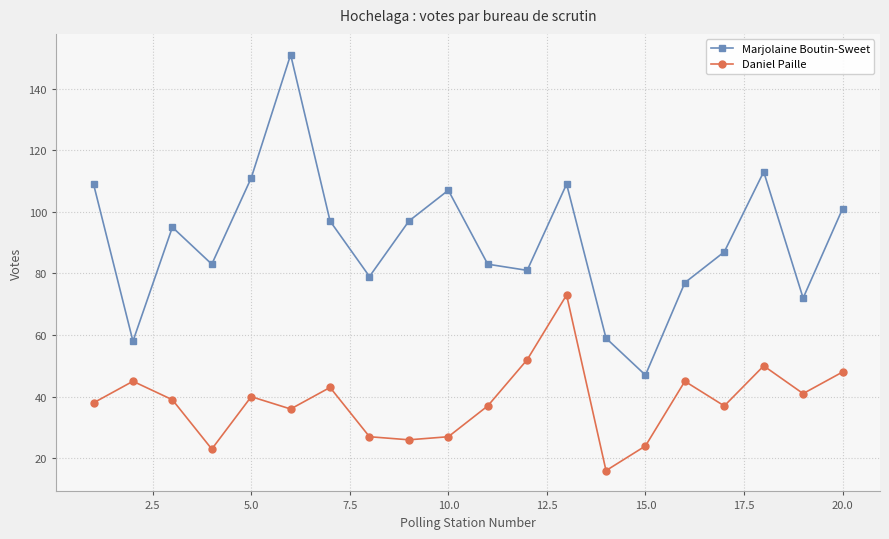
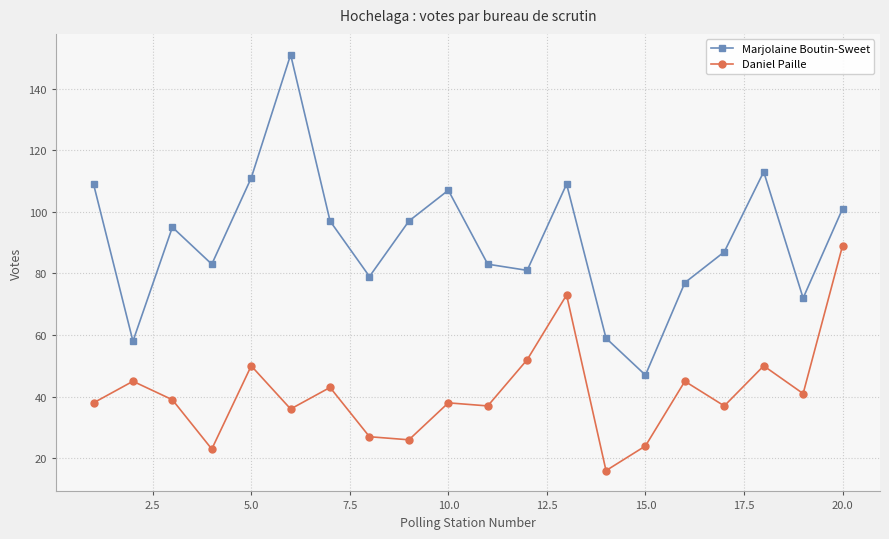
  {
    "Marjolaine Boutin-Sweet": {
      "5.0": 111,
      "10.0": 107,
      "15.0": 47,
      "20.0": 101
    },
    "Daniel Paille": {
-     "5.0": 40,
-     "10.0": 27,
+     "5.0": 50,
+     "10.0": 38,
      "15.0": 24,
-     "20.0": 48
+     "20.0": 89
    }
  }
